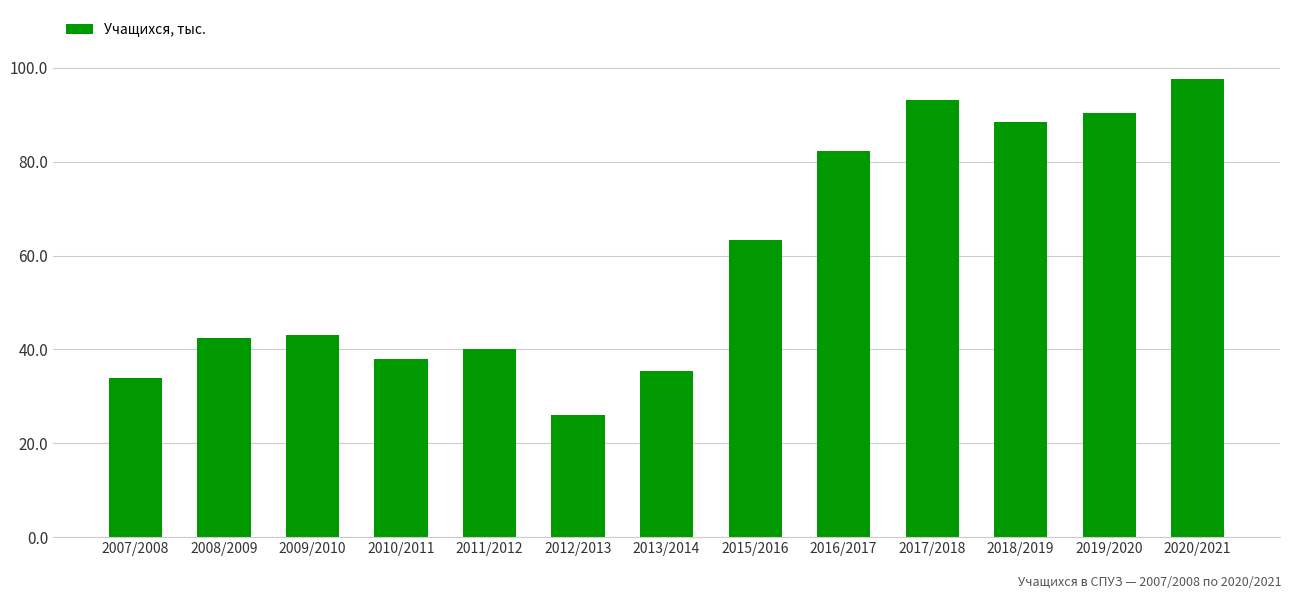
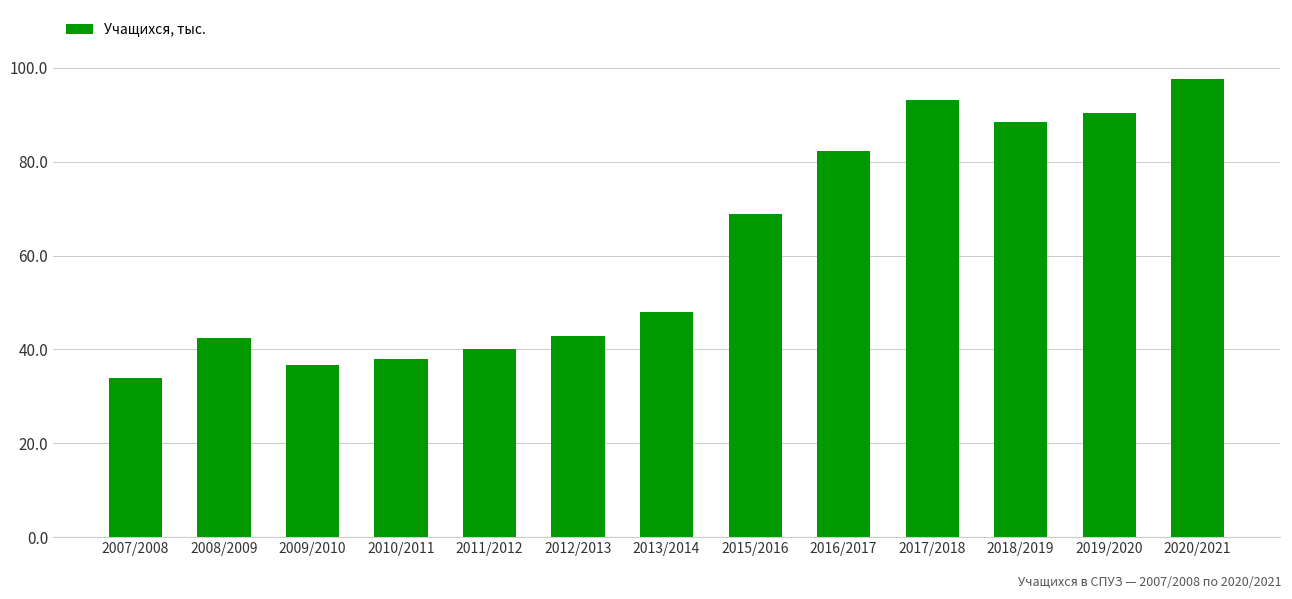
  {
    "2007/2008": 34,
    "2008/2009": 42,
-   "2009/2010": 43,
+   "2009/2010": 37,
    "2010/2011": 38,
    "2011/2012": 40,
-   "2012/2013": 26,
-   "2013/2014": 36,
-   "2015/2016": 63,
+   "2012/2013": 43,
+   "2013/2014": 48,
+   "2015/2016": 69,
    "2016/2017": 82,
    "2017/2018": 93,
    "2018/2019": 89,
    "2019/2020": 90,
    "2020/2021": 98
  }
